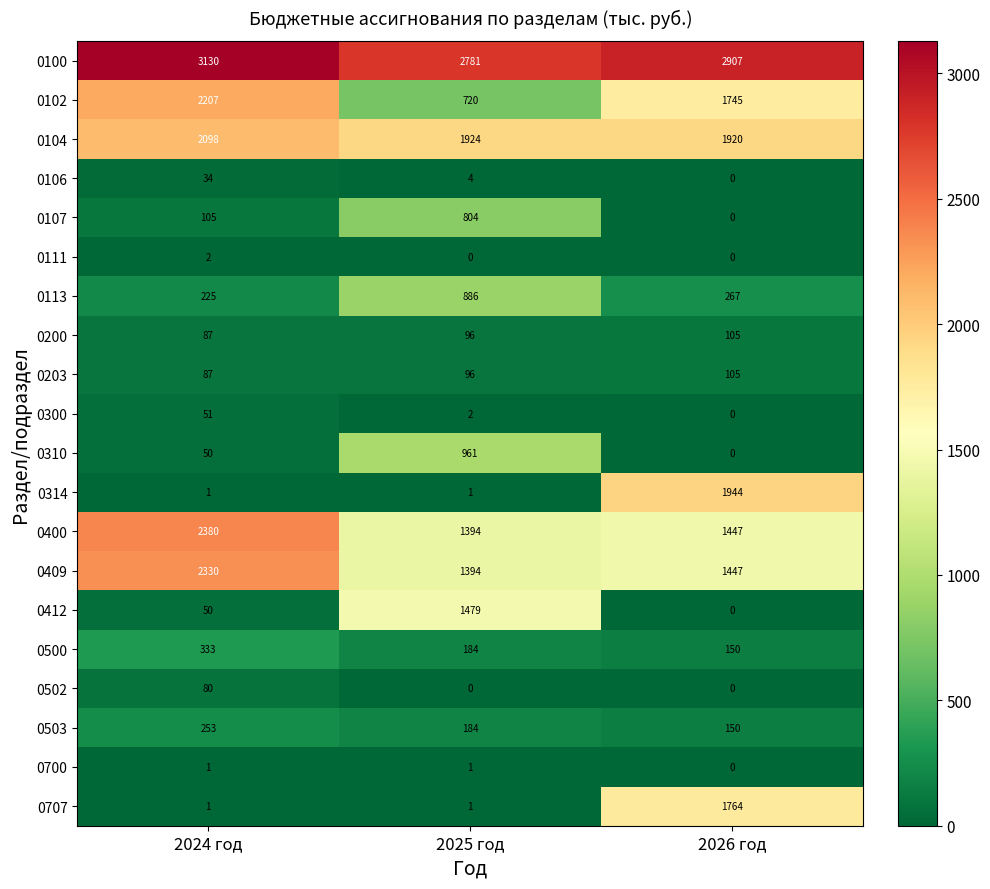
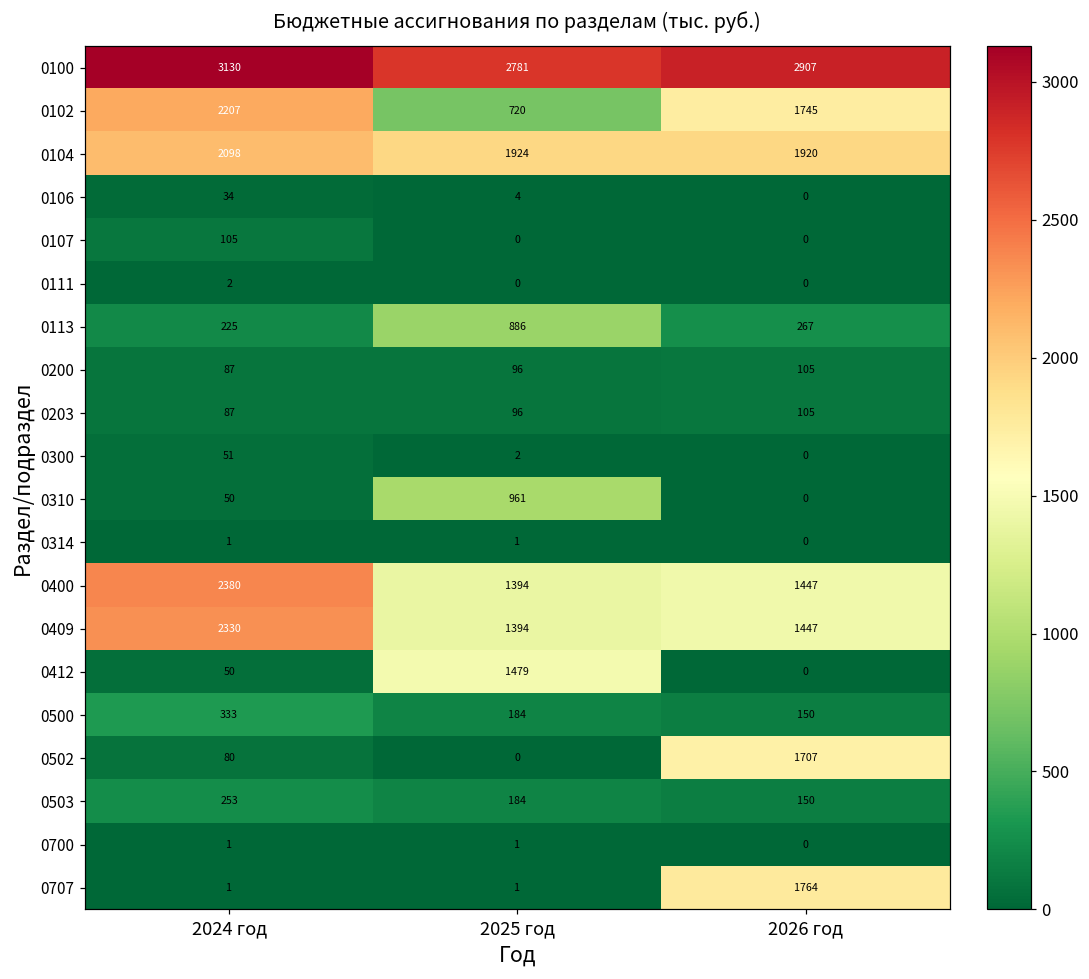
  {
    "0100": {
      "2024 год": 3130,
      "2025 год": 2781,
      "2026 год": 2907
    },
    "0102": {
      "2024 год": 2207,
      "2025 год": 720,
      "2026 год": 1745
    },
    "0104": {
      "2024 год": 2098,
      "2025 год": 1924,
      "2026 год": 1920
    },
    "0106": {
      "2024 год": 34,
      "2025 год": 4,
      "2026 год": 0
    },
    "0107": {
      "2024 год": 105,
-     "2025 год": 804,
+     "2025 год": 0,
      "2026 год": 0
    },
    "0111": {
      "2024 год": 2,
      "2025 год": 0,
      "2026 год": 0
    },
    "0113": {
      "2024 год": 225,
      "2025 год": 886,
      "2026 год": 267
    },
    "0200": {
      "2024 год": 87,
      "2025 год": 96,
      "2026 год": 105
    },
    "0203": {
      "2024 год": 87,
      "2025 год": 96,
      "2026 год": 105
    },
    "0300": {
      "2024 год": 51,
      "2025 год": 2,
      "2026 год": 0
    },
    "0310": {
      "2024 год": 50,
      "2025 год": 961,
      "2026 год": 0
    },
    "0314": {
      "2024 год": 1,
      "2025 год": 1,
-     "2026 год": 1944
+     "2026 год": 0
    },
    "0400": {
      "2024 год": 2380,
      "2025 год": 1394,
      "2026 год": 1447
    },
    "0409": {
      "2024 год": 2330,
      "2025 год": 1394,
      "2026 год": 1447
    },
    "0412": {
      "2024 год": 50,
      "2025 год": 1479,
      "2026 год": 0
    },
    "0500": {
      "2024 год": 333,
      "2025 год": 184,
      "2026 год": 150
    },
    "0502": {
      "2024 год": 80,
      "2025 год": 0,
-     "2026 год": 0
+     "2026 год": 1707
    },
    "0503": {
      "2024 год": 253,
      "2025 год": 184,
      "2026 год": 150
    },
    "0700": {
      "2024 год": 1,
      "2025 год": 1,
      "2026 год": 0
    },
    "0707": {
      "2024 год": 1,
      "2025 год": 1,
      "2026 год": 1764
    }
  }
